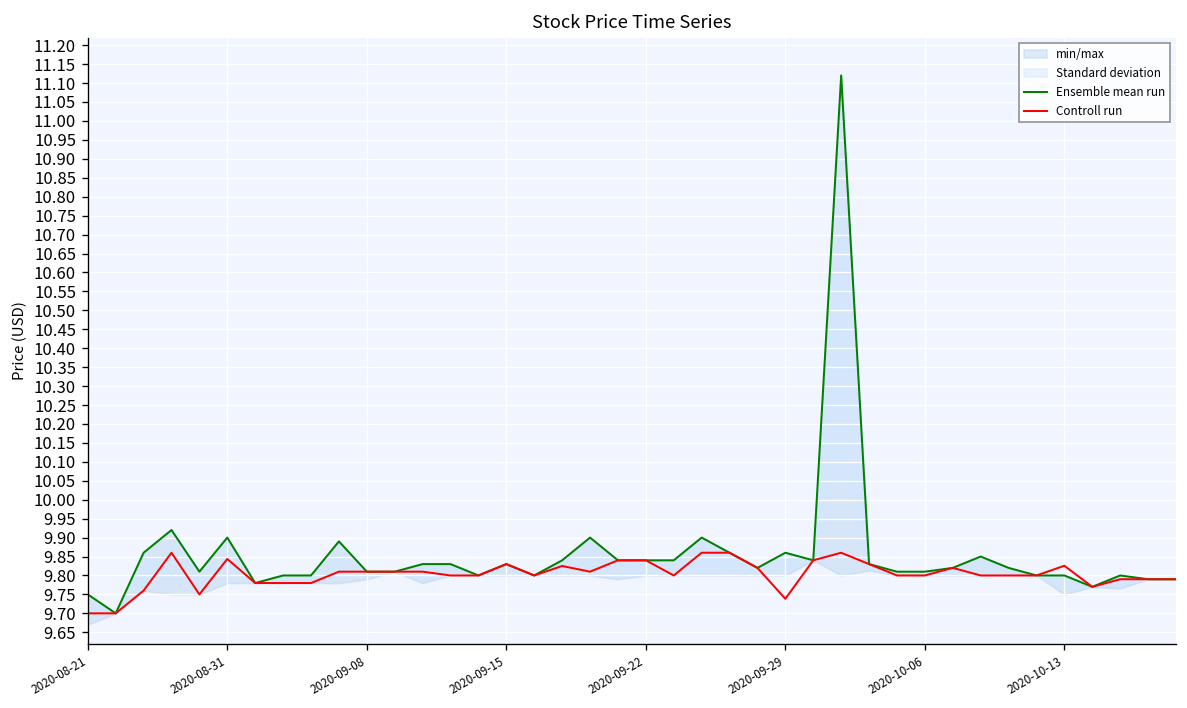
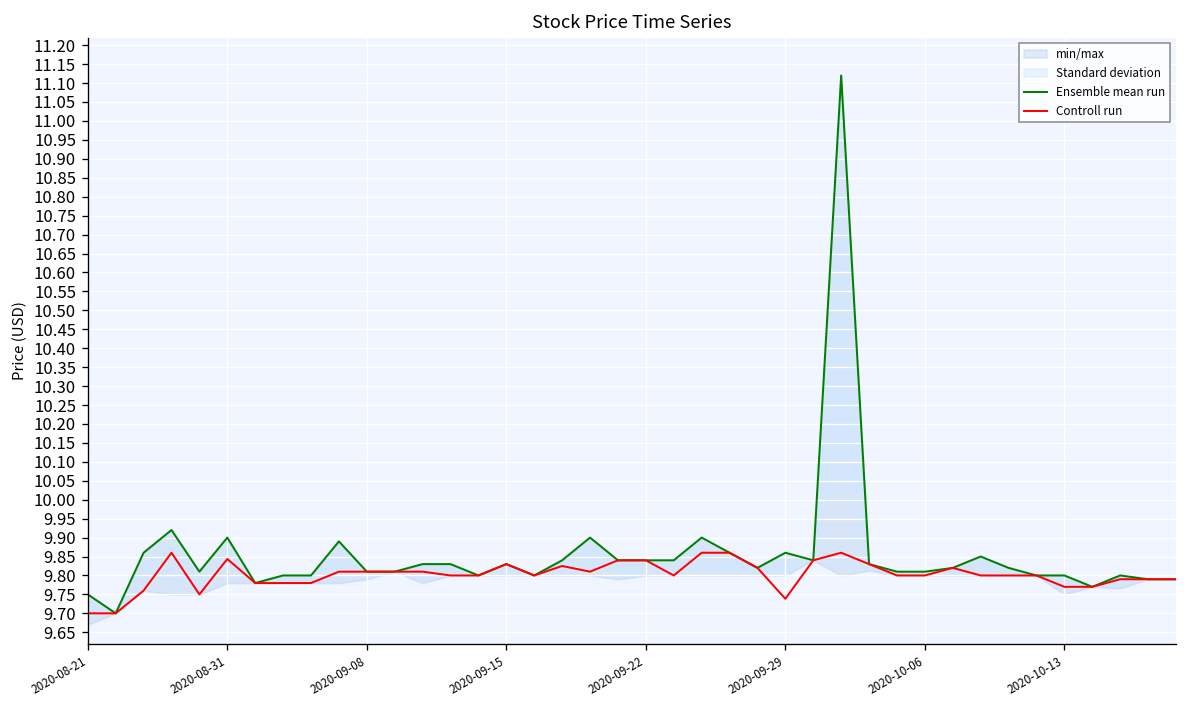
  {
    "Controll run": {
      "2020-08-21": 9.70,
      "2020-08-31": 9.84,
      "2020-09-29": 9.74,
-     "2020-10-13": 9.83
+     "2020-10-13": 9.77
    }
  }
